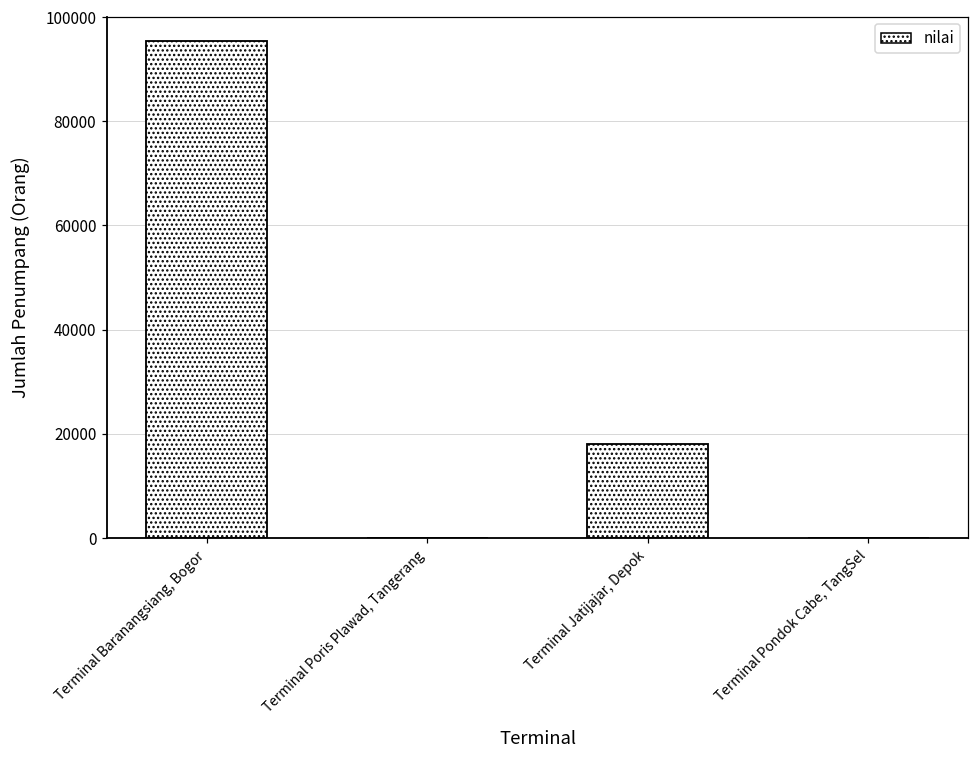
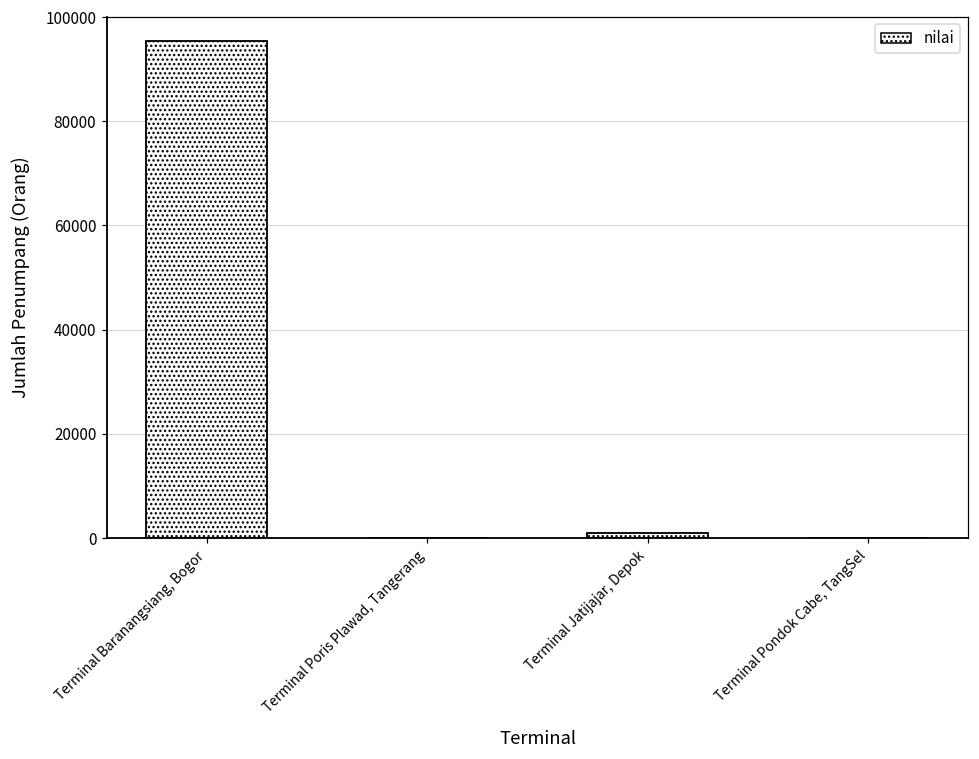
  {
    "Terminal Baranangsiang, Bogor": 95000,
    "Terminal Poris Plawad, Tangerang": 0,
-   "Terminal Jatijajar, Depok": 18000,
+   "Terminal Jatijajar, Depok": 1000,
    "Terminal Pondok Cabe, TangSel": 0
  }
